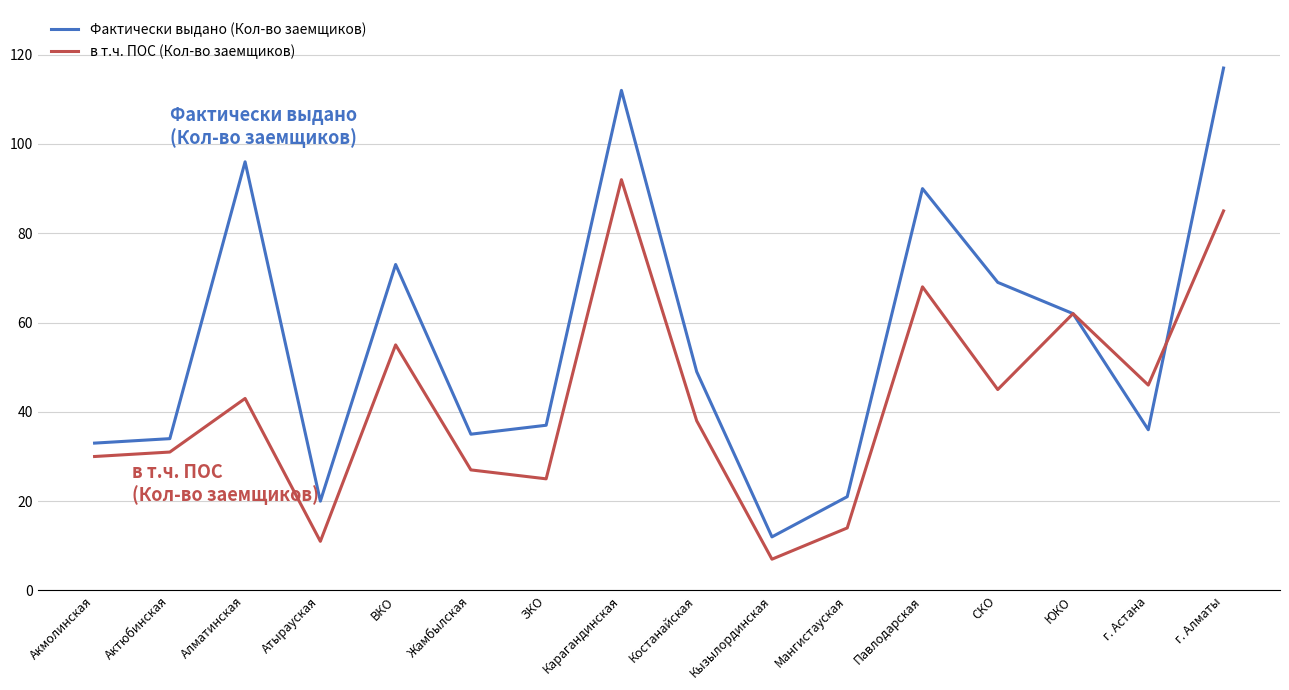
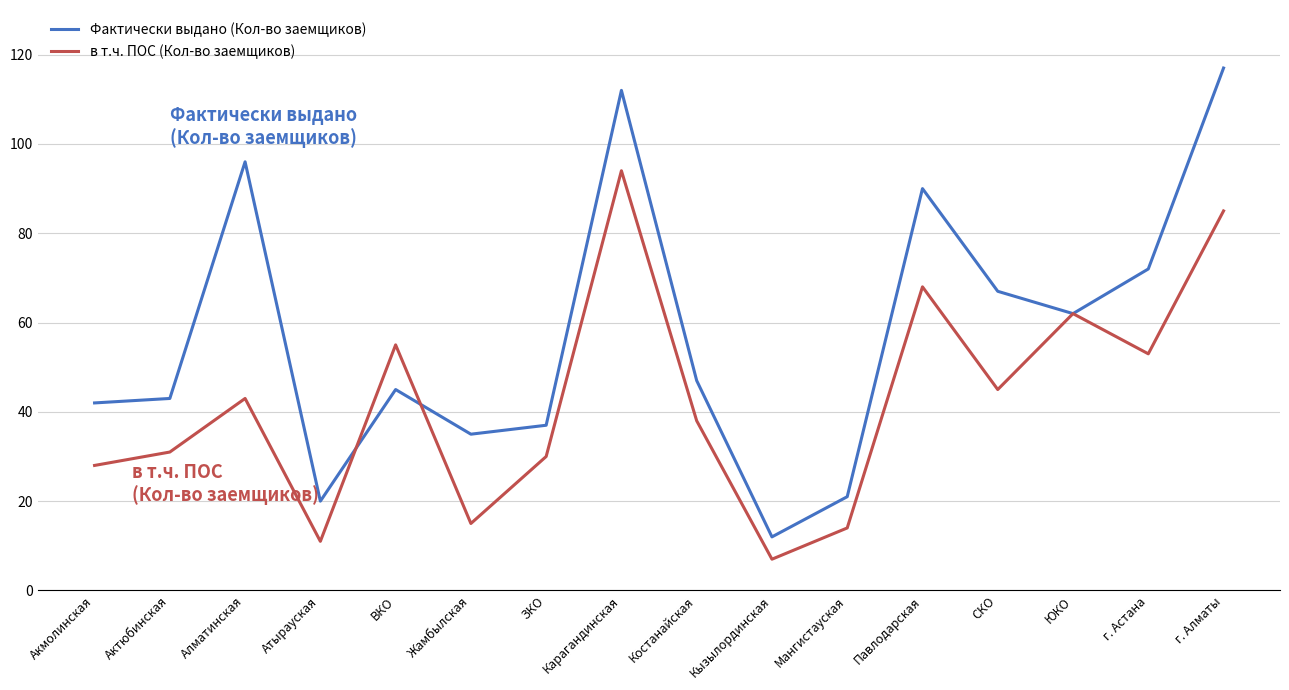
  {
    "Фактически выдано (Кол-во заемщиков)": {
-     "Акмолинская": 33,
-     "Актюбинская": 34,
+     "Акмолинская": 42,
+     "Актюбинская": 43,
      "Алматинская": 96,
      "Атырауская": 20,
-     "ВКО": 73,
+     "ВКО": 45,
      "Жамбылская": 35,
      "ЗКО": 37,
      "Карагандинская": 112,
-     "Костанайская": 49,
+     "Костанайская": 47,
      "Кызылординская": 12,
      "Мангистауская": 21,
      "Павлодарская": 90,
-     "СКО": 69,
-     "г. Астана": 36,
+     "СКО": 67,
+     "г. Астана": 72,
      "г. Алматы": 117
    },
    "в т.ч. ПОС (Кол-во заемщиков)": {
-     "Акмолинская": 30,
+     "Акмолинская": 28,
      "Актюбинская": 31,
      "Алматинская": 43,
      "Атырауская": 11,
      "ВКО": 55,
-     "Жамбылская": 27,
-     "ЗКО": 25,
-     "Карагандинская": 92,
+     "Жамбылская": 15,
+     "ЗКО": 30,
+     "Карагандинская": 94,
      "Костанайская": 38,
      "Кызылординская": 7,
      "Мангистауская": 14,
      "Павлодарская": 68,
      "СКО": 45,
-     "г. Астана": 46,
+     "г. Астана": 53,
      "г. Алматы": 85
    }
  }
